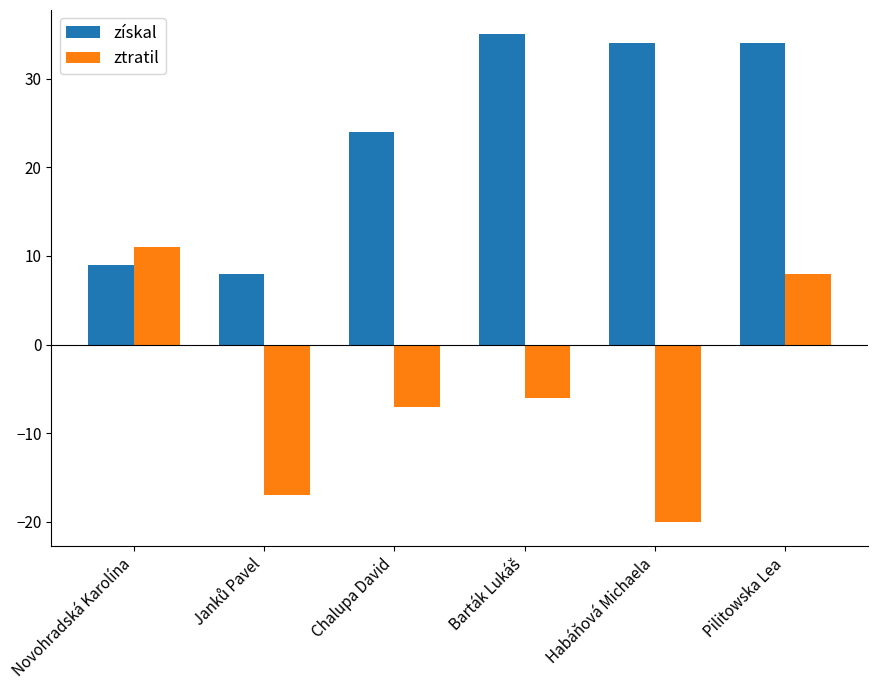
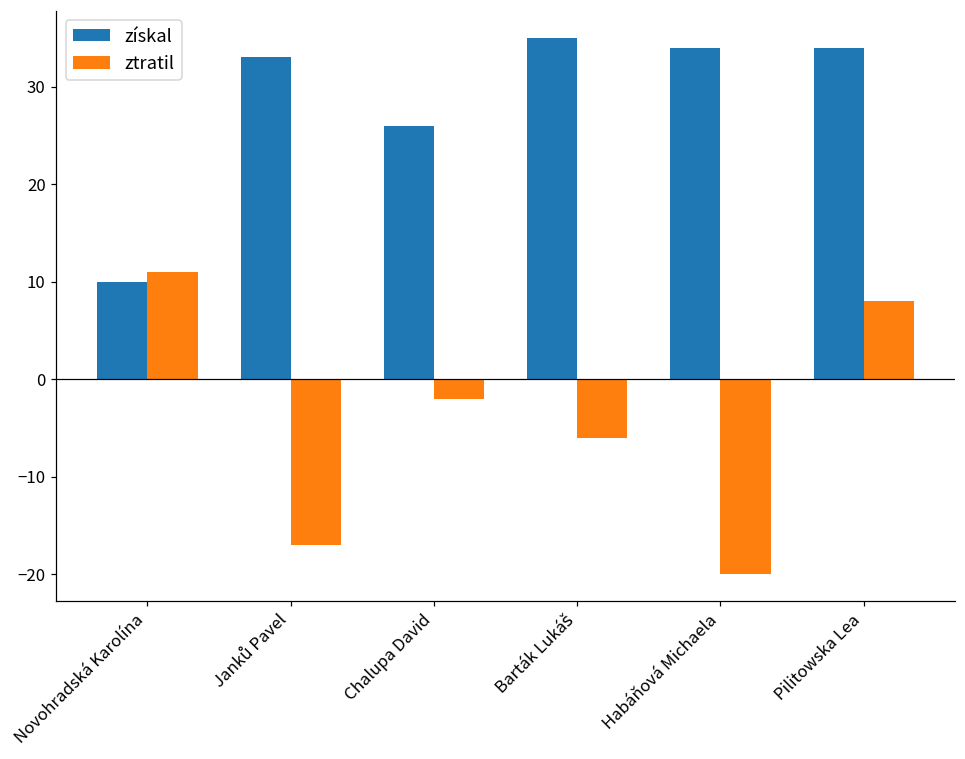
  {
    "získal": {
-     "Novohradská Karolína": 9,
-     "Janků Pavel": 8,
-     "Chalupa David": 24,
+     "Novohradská Karolína": 10,
+     "Janků Pavel": 33,
+     "Chalupa David": 26,
      "Barták Lukáš": 35,
      "Habáňová Michaela": 34,
      "Pilitowska Lea": 34
    },
    "ztratil": {
      "Novohradská Karolína": 11,
      "Janků Pavel": -17,
-     "Chalupa David": -7,
+     "Chalupa David": -2,
      "Barták Lukáš": -6,
      "Habáňová Michaela": -20,
      "Pilitowska Lea": 8
    }
  }
